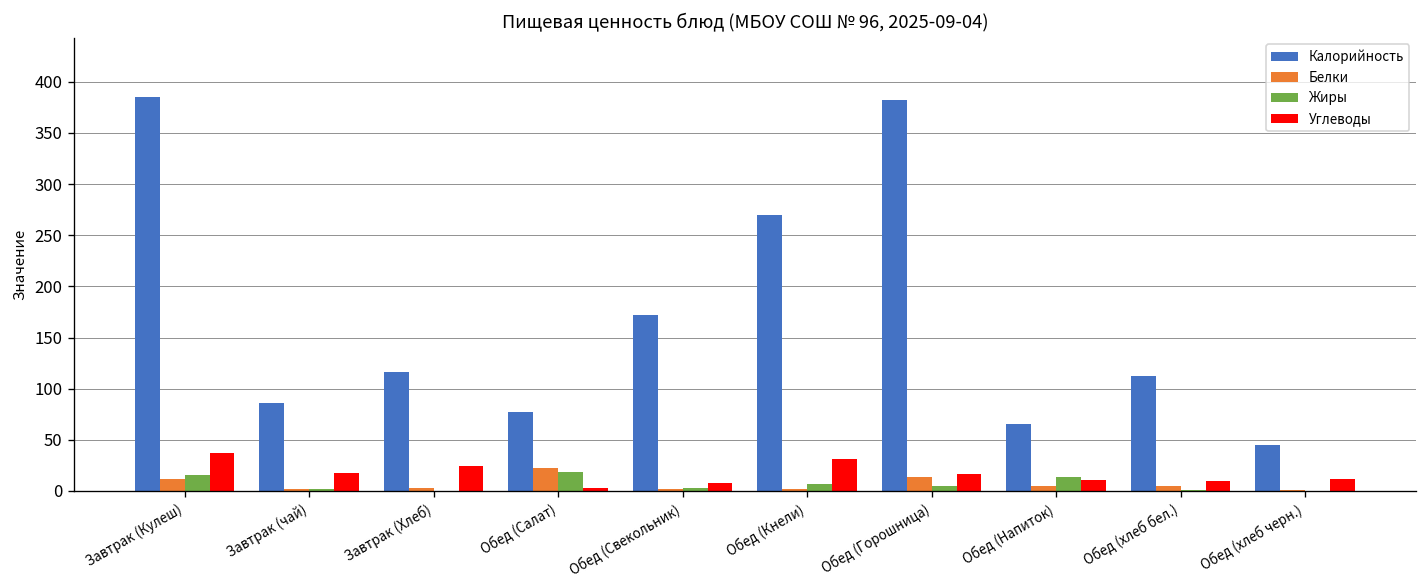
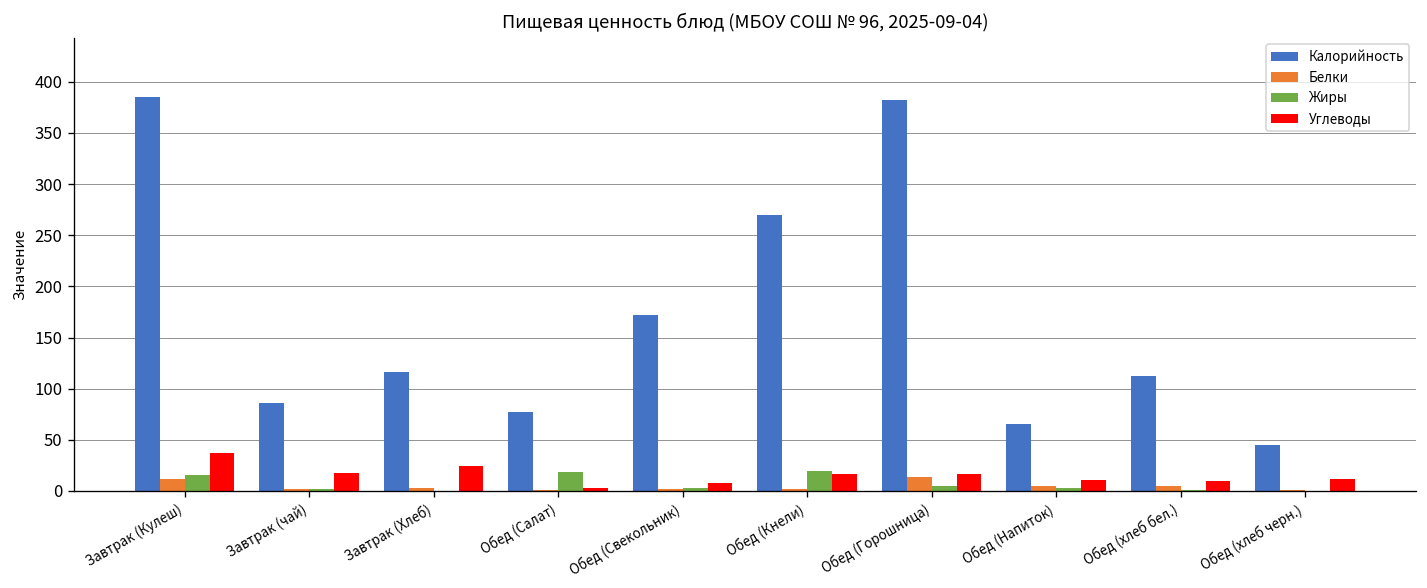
  {
    "Калорийность": {
      "Завтрак (Кулеш)": 390,
      "Завтрак (чай)": 90,
      "Завтрак (Хлеб)": 120,
      "Обед (Салат)": 80,
      "Обед (Свекольник)": 170,
      "Обед (Кнели)": 270,
      "Обед (Горошница)": 380,
      "Обед (Напиток)": 70,
      "Обед (хлеб бел.)": 110,
      "Обед (хлеб черн.)": 40
    },
    "Белки": {
      "Завтрак (Кулеш)": 10,
      "Завтрак (Хлеб)": 0,
-     "Обед (Салат)": 20,
+     "Обед (Салат)": 0,
      "Обед (Горошница)": 10,
      "Обед (Напиток)": 0,
      "Обед (хлеб бел.)": 0
    },
    "Жиры": {
      "Завтрак (Кулеш)": 20,
      "Обед (Салат)": 20,
      "Обед (Свекольник)": 0,
-     "Обед (Кнели)": 10,
+     "Обед (Кнели)": 20,
      "Обед (Горошница)": 10,
-     "Обед (Напиток)": 10
+     "Обед (Напиток)": 0
    },
    "Углеводы": {
      "Завтрак (Кулеш)": 40,
      "Завтрак (чай)": 20,
      "Завтрак (Хлеб)": 20,
      "Обед (Салат)": 0,
      "Обед (Свекольник)": 10,
-     "Обед (Кнели)": 30,
+     "Обед (Кнели)": 20,
      "Обед (Горошница)": 20,
      "Обед (Напиток)": 10,
      "Обед (хлеб бел.)": 10,
      "Обед (хлеб черн.)": 10
    }
  }
